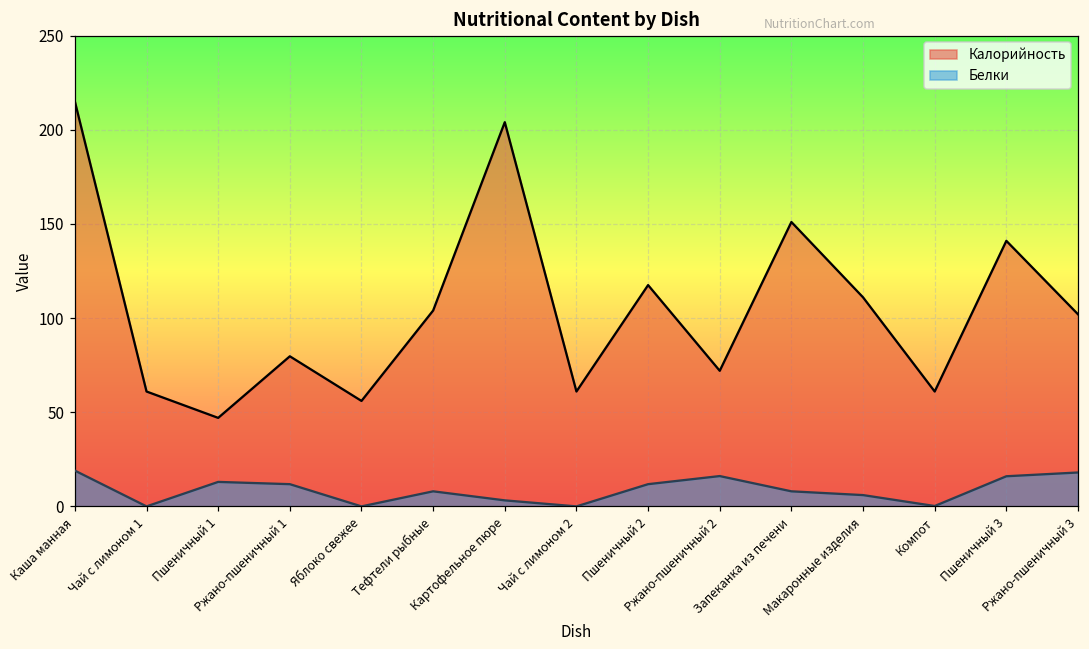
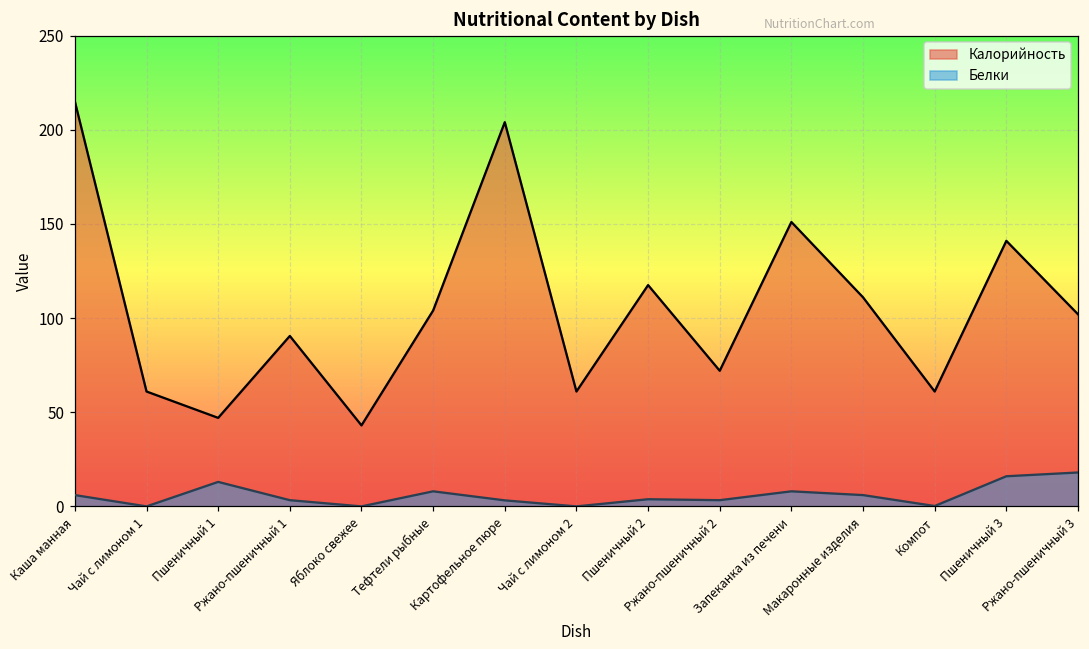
  {
    "Калорийность": {
      "Каша манная": 215,
      "Чай с лимоном 1": 61,
      "Пшеничный 1": 47,
-     "Ржано-пшеничный 1": 80,
-     "Яблоко свежее": 56,
+     "Ржано-пшеничный 1": 91,
+     "Яблоко свежее": 43,
      "Тефтели рыбные": 104,
      "Картофельное пюре": 204,
      "Чай с лимоном 2": 61,
      "Пшеничный 2": 118,
      "Ржано-пшеничный 2": 72,
      "Запеканка из печени": 151,
      "Макаронные изделия": 111,
      "Компот": 61,
      "Пшеничный 3": 141,
      "Ржано-пшеничный 3": 102
    },
    "Белки": {
-     "Каша манная": 19,
+     "Каша манная": 6,
      "Чай с лимоном 1": 0,
      "Пшеничный 1": 13,
-     "Ржано-пшеничный 1": 12,
+     "Ржано-пшеничный 1": 3,
      "Яблоко свежее": 0,
      "Тефтели рыбные": 8,
      "Картофельное пюре": 3,
      "Чай с лимоном 2": 0,
-     "Пшеничный 2": 12,
-     "Ржано-пшеничный 2": 16,
+     "Пшеничный 2": 4,
+     "Ржано-пшеничный 2": 3,
      "Запеканка из печени": 8,
      "Макаронные изделия": 6,
      "Компот": 0,
      "Пшеничный 3": 16,
      "Ржано-пшеничный 3": 18
    }
  }
